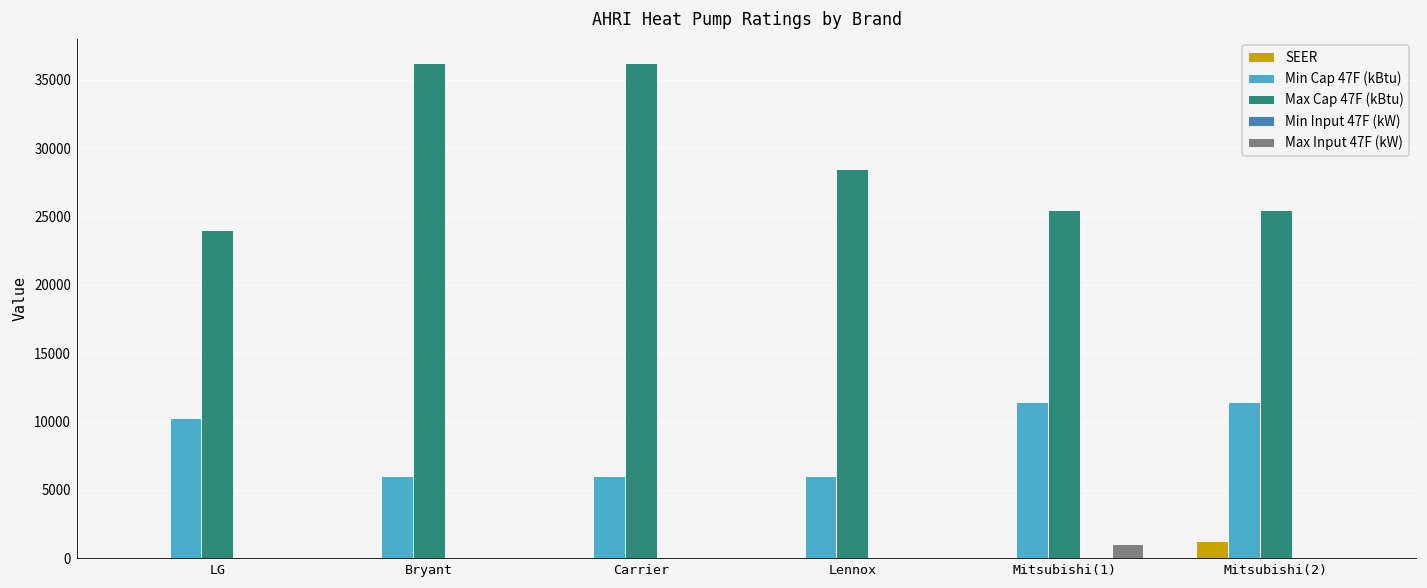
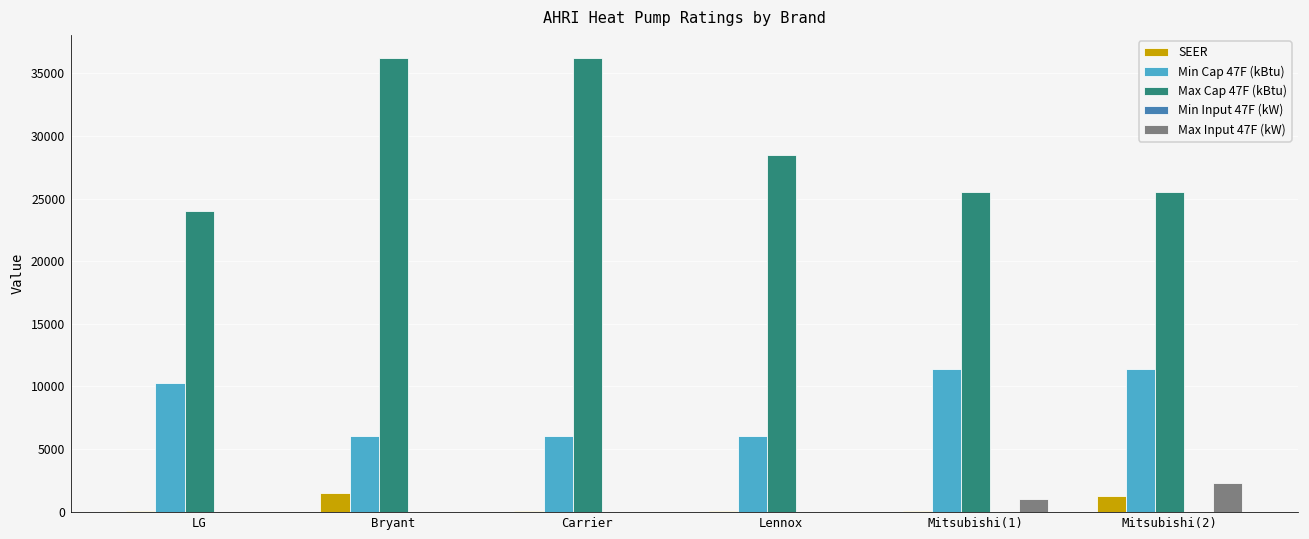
  {
    "SEER": {
-     "Bryant": 0,
+     "Bryant": 1500,
      "Mitsubishi(2)": 1300
    },
    "Max Cap 47F (kBtu)": {
      "LG": 24000,
      "Bryant": 36200,
      "Carrier": 36200,
      "Lennox": 28500,
      "Mitsubishi(1)": 25500,
      "Mitsubishi(2)": 25500
    },
    "Max Input 47F (kW)": {
      "Mitsubishi(1)": 1000,
-     "Mitsubishi(2)": 0
+     "Mitsubishi(2)": 2300
    }
  }
